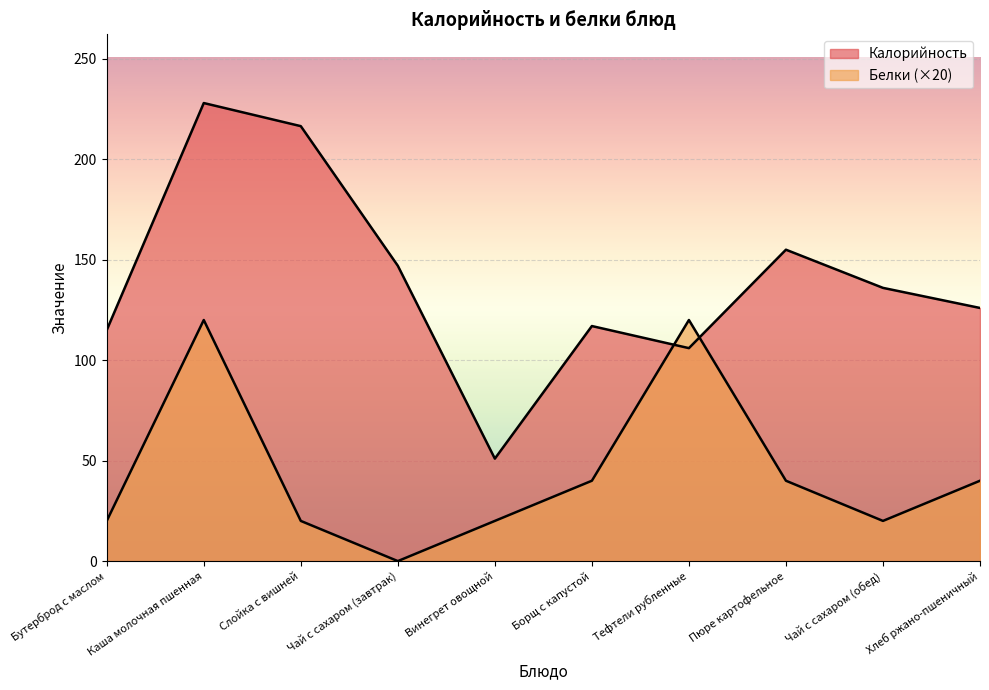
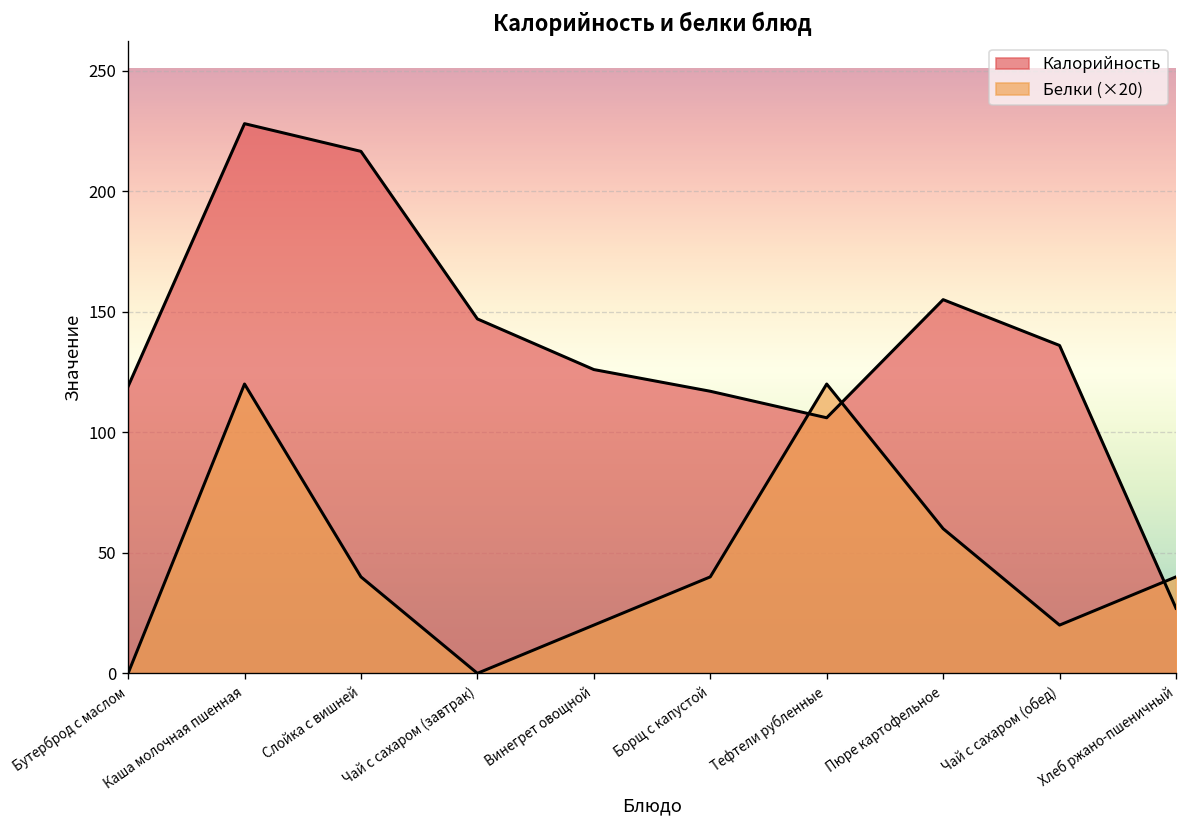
  {
    "Калорийность": {
-     "Бутерброд с маслом": 115,
+     "Бутерброд с маслом": 119,
      "Каша молочная пшенная": 228,
      "Слойка с вишней": 217,
      "Чай с сахаром (завтрак)": 147,
-     "Винегрет овощной": 51,
+     "Винегрет овощной": 126,
      "Борщ с капустой": 117,
      "Тефтели рубленные": 106,
      "Пюре картофельное": 155,
      "Чай с сахаром (обед)": 136,
-     "Хлеб ржано-пшеничный": 126
+     "Хлеб ржано-пшеничный": 27
    },
    "Белки (×20)": {
-     "Бутерброд с маслом": 20,
+     "Бутерброд с маслом": 0,
      "Каша молочная пшенная": 120,
-     "Слойка с вишней": 20,
+     "Слойка с вишней": 40,
      "Чай с сахаром (завтрак)": 0,
      "Винегрет овощной": 20,
      "Борщ с капустой": 40,
      "Тефтели рубленные": 120,
-     "Пюре картофельное": 40,
+     "Пюре картофельное": 60,
      "Чай с сахаром (обед)": 20,
      "Хлеб ржано-пшеничный": 40
    }
  }
